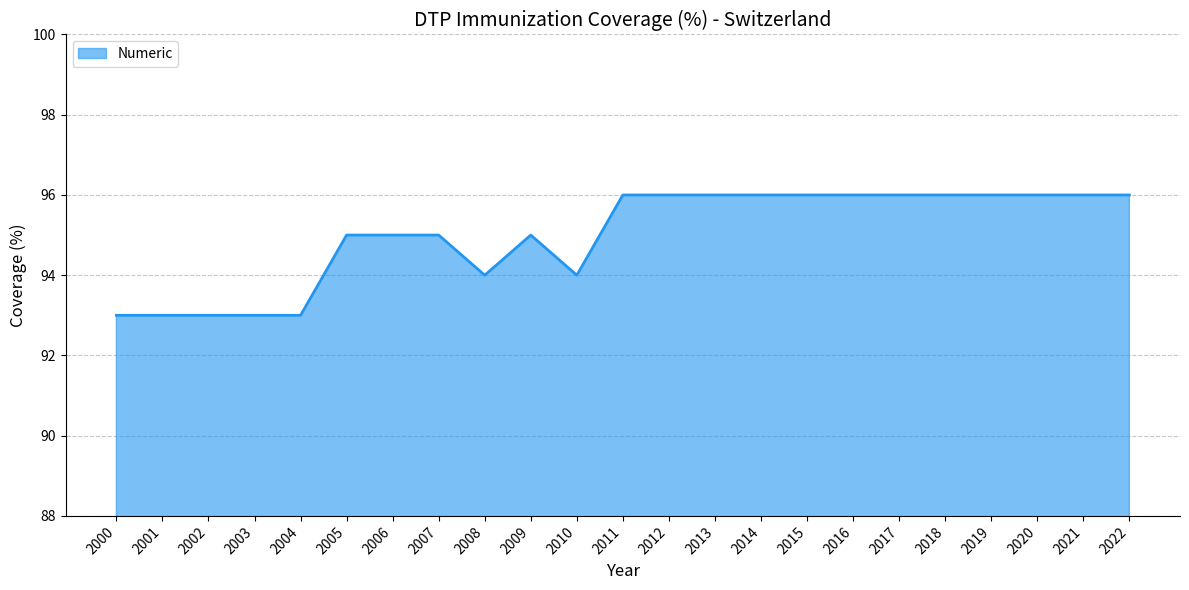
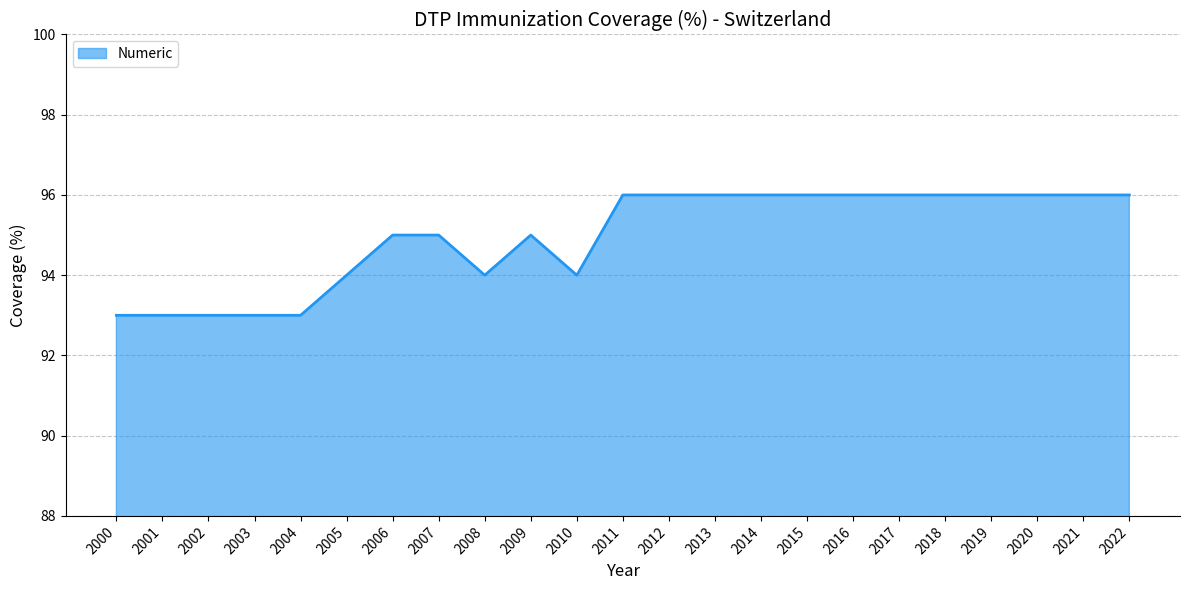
  {
    "2000": 93,
    "2001": 93,
    "2002": 93,
    "2003": 93,
    "2004": 93,
-   "2005": 95,
+   "2005": 94,
    "2006": 95,
    "2007": 95,
    "2008": 94,
    "2009": 95,
    "2010": 94,
    "2011": 96,
    "2012": 96,
    "2013": 96,
    "2014": 96,
    "2015": 96,
    "2016": 96,
    "2017": 96,
    "2018": 96,
    "2019": 96,
    "2020": 96,
    "2021": 96,
    "2022": 96
  }
